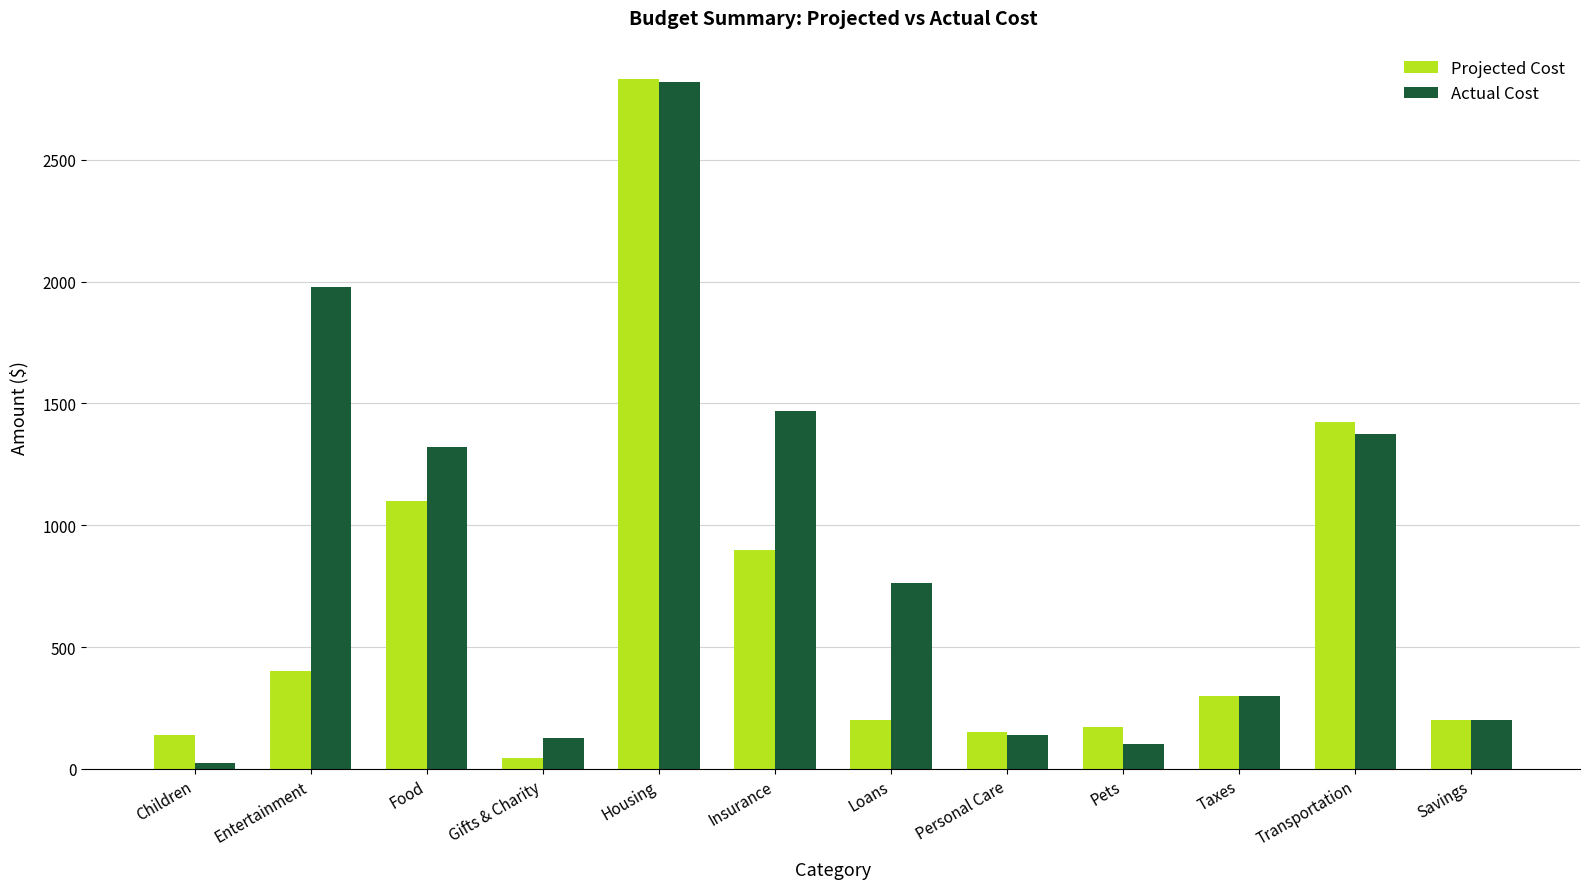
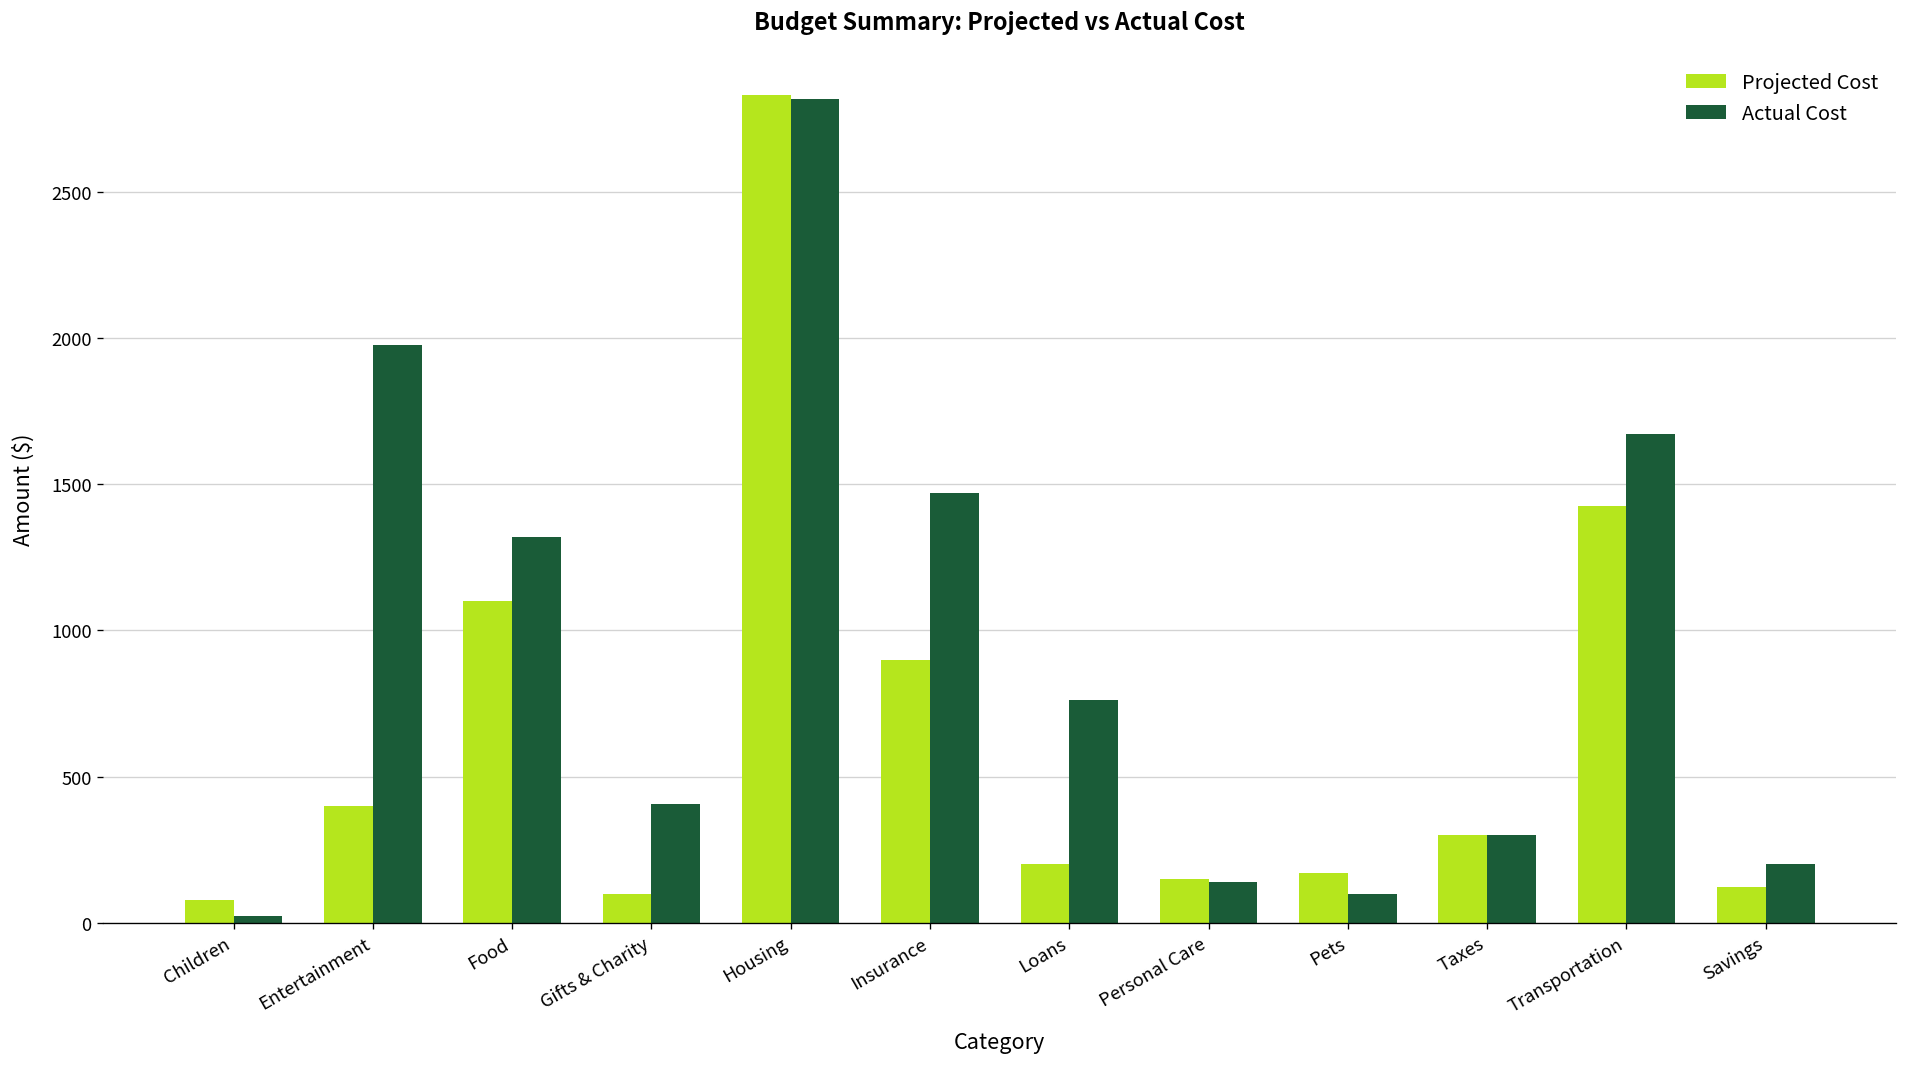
  {
    "Projected Cost": {
-     "Children": 140,
+     "Children": 80,
      "Entertainment": 400,
      "Food": 1100,
-     "Gifts & Charity": 50,
+     "Gifts & Charity": 100,
      "Housing": 2830,
      "Insurance": 900,
      "Loans": 200,
      "Personal Care": 150,
      "Pets": 170,
      "Taxes": 300,
      "Transportation": 1430,
-     "Savings": 200
+     "Savings": 120
    },
    "Actual Cost": {
      "Children": 20,
      "Entertainment": 1980,
      "Food": 1320,
-     "Gifts & Charity": 130,
+     "Gifts & Charity": 410,
      "Housing": 2820,
      "Insurance": 1470,
      "Loans": 760,
      "Personal Care": 140,
      "Pets": 100,
      "Taxes": 300,
-     "Transportation": 1380,
+     "Transportation": 1670,
      "Savings": 200
    }
  }
